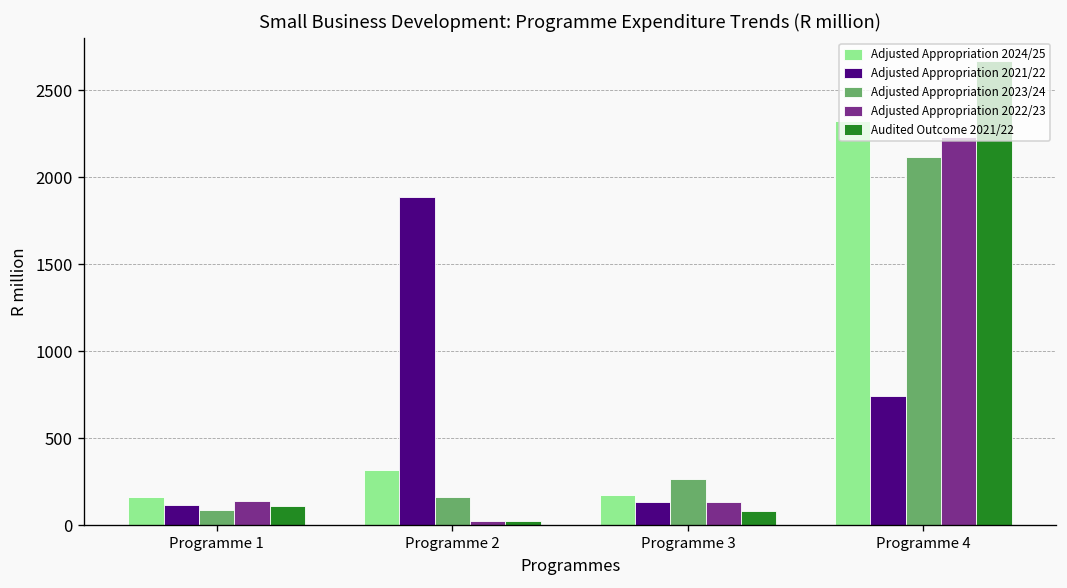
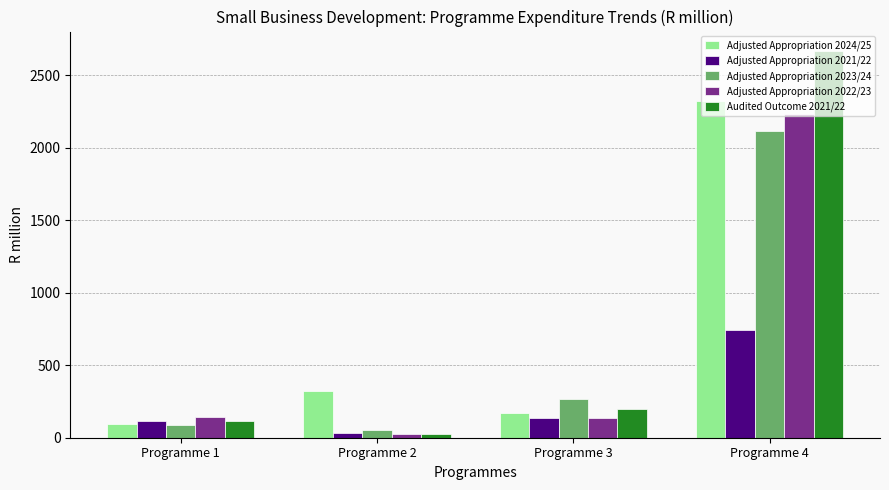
  {
    "Adjusted Appropriation 2024/25": {
-     "Programme 1": 160,
+     "Programme 1": 100,
      "Programme 2": 320,
      "Programme 3": 170
    },
    "Adjusted Appropriation 2021/22": {
      "Programme 1": 120,
-     "Programme 2": 1890,
+     "Programme 2": 30,
      "Programme 3": 130,
      "Programme 4": 750
    },
    "Adjusted Appropriation 2023/24": {
      "Programme 1": 90,
-     "Programme 2": 160,
+     "Programme 2": 50,
      "Programme 3": 270,
      "Programme 4": 2120
    },
    "Adjusted Appropriation 2022/23": {
      "Programme 1": 140,
      "Programme 2": 30,
      "Programme 3": 130
    },
    "Audited Outcome 2021/22": {
      "Programme 1": 110,
      "Programme 2": 20,
-     "Programme 3": 80
+     "Programme 3": 190
    }
  }
